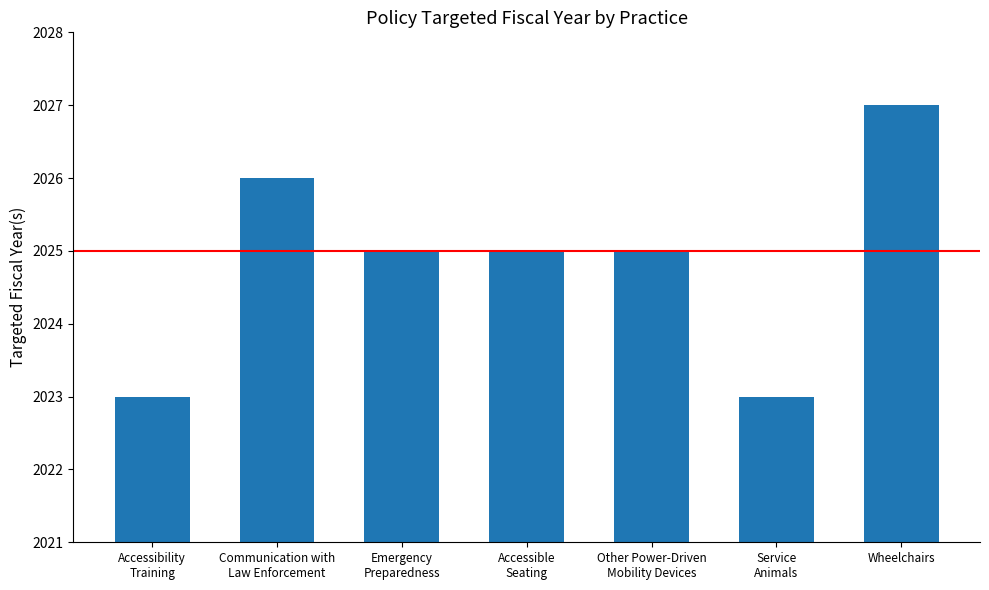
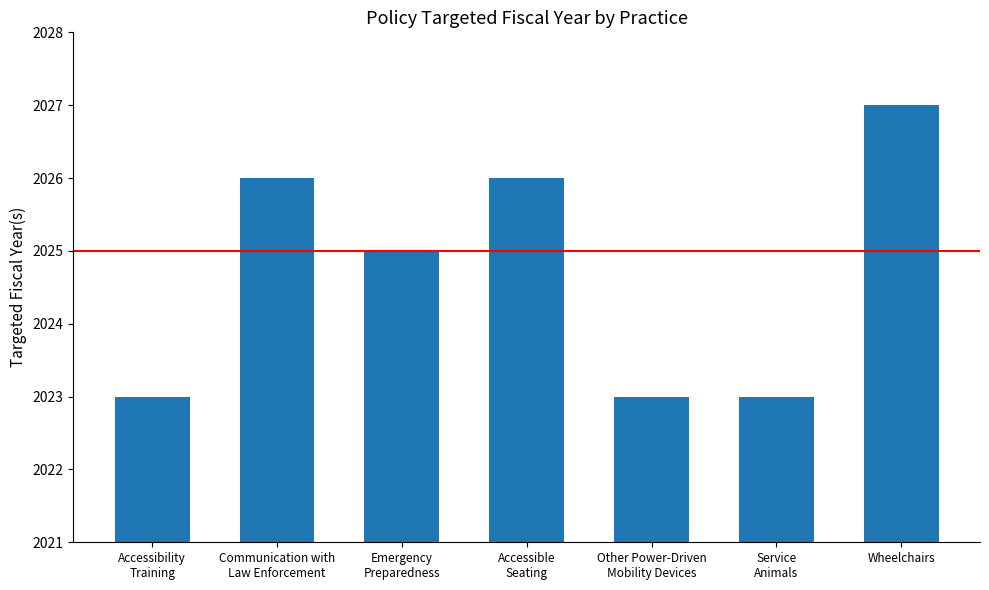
  {
    "Accessibility Training": 2023,
    "Communication with Law Enforcement": 2026,
    "Emergency Preparedness": 2025,
-   "Accessible Seating": 2025,
-   "Other Power-Driven Mobility Devices": 2025,
+   "Accessible Seating": 2026,
+   "Other Power-Driven Mobility Devices": 2023,
    "Service Animals": 2023,
    "Wheelchairs": 2027
  }
